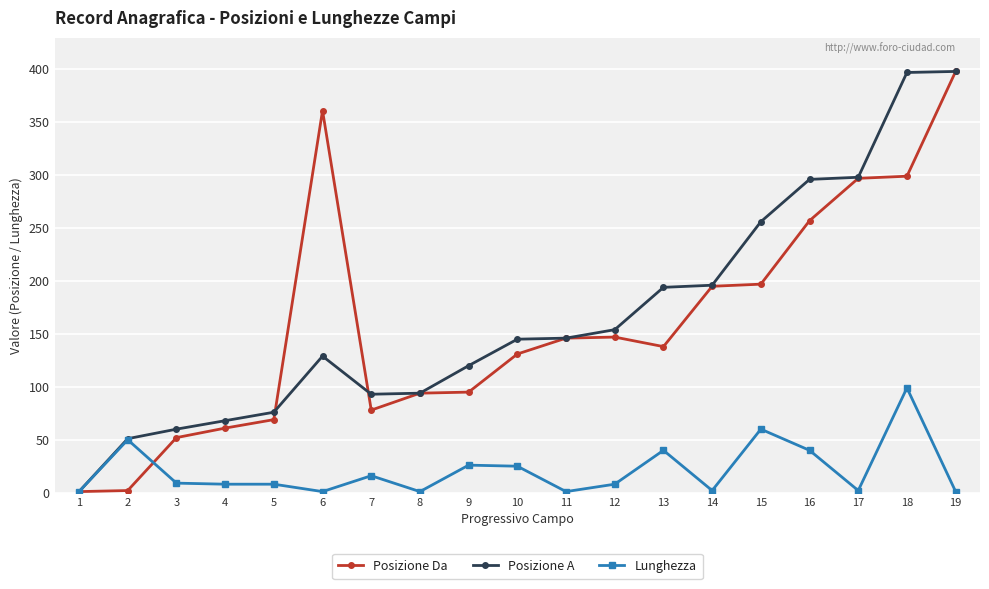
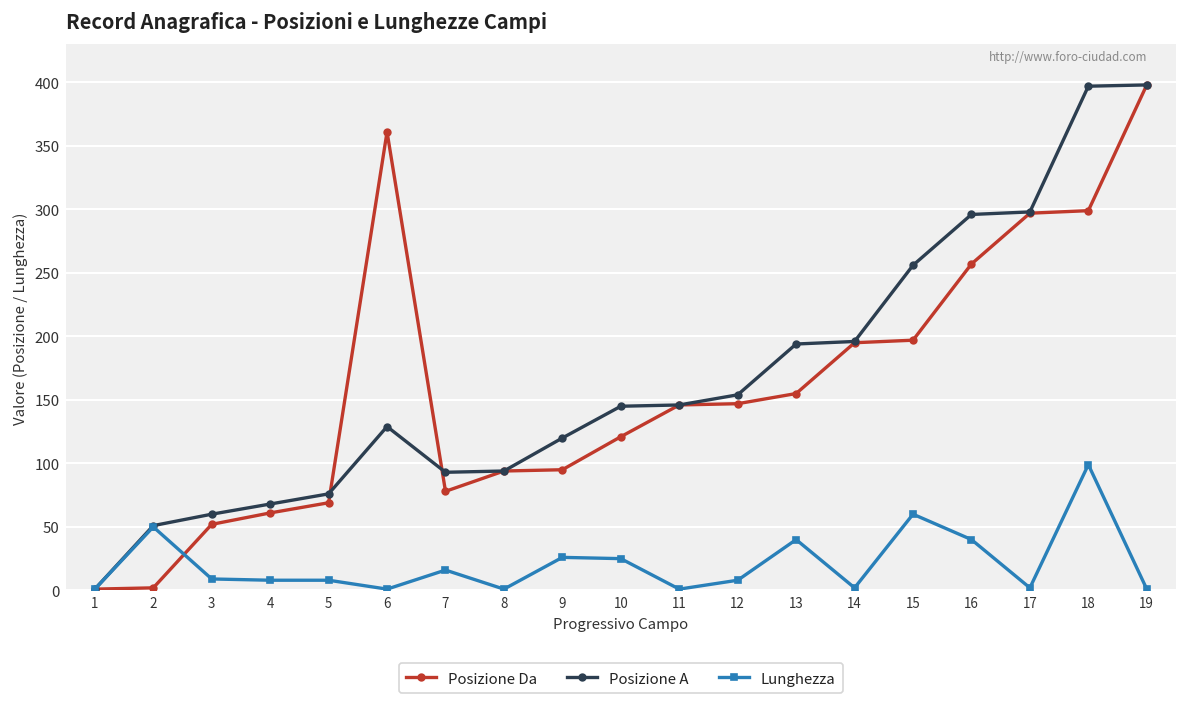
  {
    "Posizione Da": {
      "2": 2,
      "3": 52,
      "4": 61,
      "5": 69,
      "6": 361,
      "7": 78,
      "9": 95,
-     "10": 131,
+     "10": 121,
      "12": 147,
-     "13": 138,
+     "13": 155,
      "15": 197,
      "16": 257,
      "18": 299
    },
    "Posizione A": {
      "3": 60,
      "4": 68,
      "5": 76,
      "6": 129,
      "7": 93,
      "9": 120,
      "10": 145,
      "12": 154,
      "13": 194,
      "15": 256,
      "16": 296,
      "18": 397
    },
    "Lunghezza": {
      "3": 9,
      "4": 8,
      "5": 8,
      "6": 1,
      "7": 16,
      "8": 1,
      "9": 26,
      "10": 25,
      "11": 1,
      "12": 8,
      "13": 40,
      "14": 2,
      "15": 60,
      "16": 40,
      "17": 2,
      "18": 99,
      "19": 1
    }
  }
